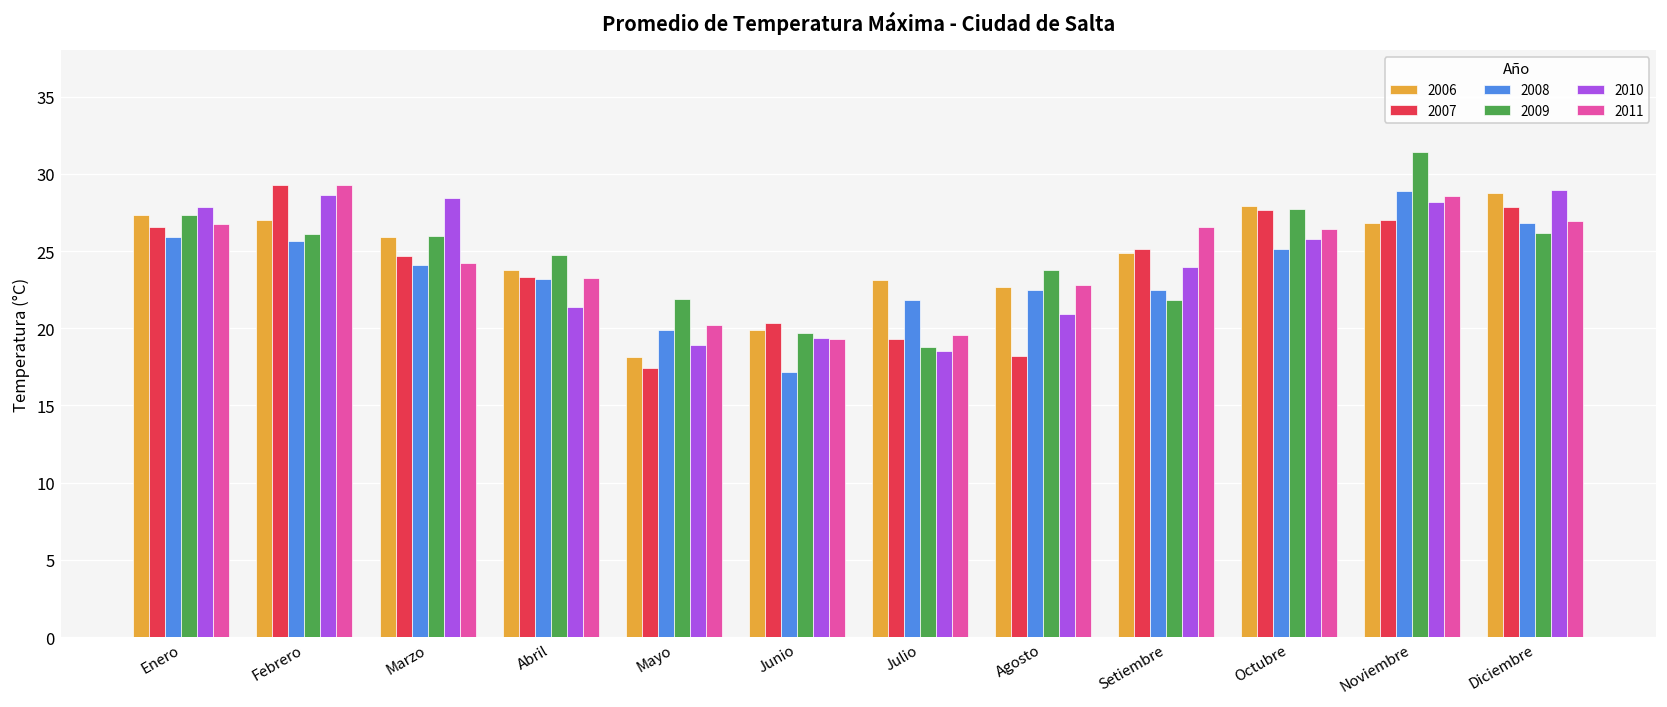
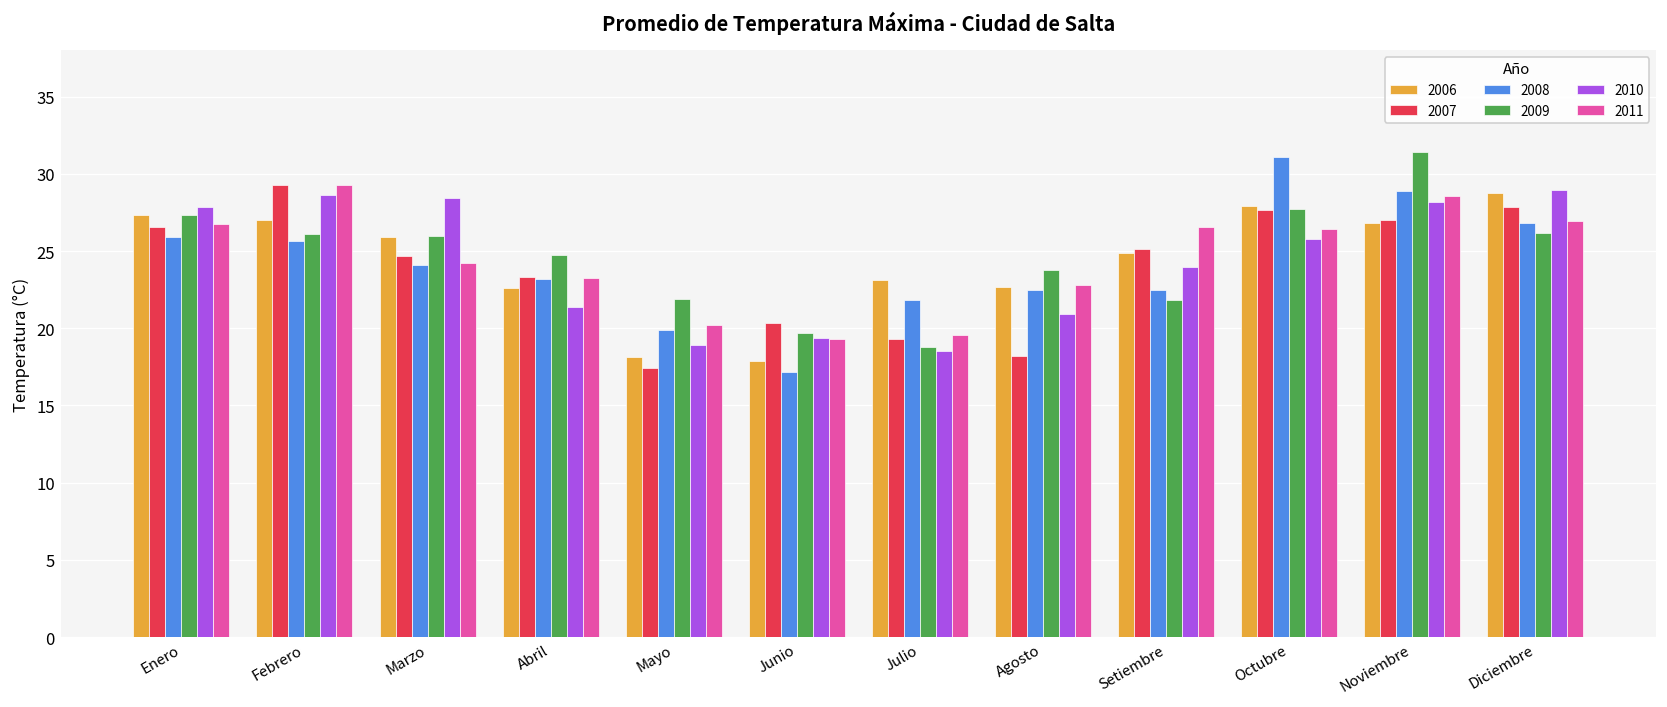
  {
    "2006": {
      "Enero": 27.3,
      "Febrero": 27.0,
      "Marzo": 25.9,
-     "Abril": 23.8,
+     "Abril": 22.6,
      "Mayo": 18.2,
-     "Junio": 19.9,
+     "Junio": 17.9,
      "Julio": 23.2,
      "Agosto": 22.7,
      "Setiembre": 24.9,
      "Octubre": 27.9,
      "Noviembre": 26.8,
      "Diciembre": 28.8
    },
    "2007": {
      "Enero": 26.5,
      "Febrero": 29.3,
      "Marzo": 24.7,
      "Abril": 23.3,
      "Mayo": 17.4,
      "Junio": 20.3,
      "Julio": 19.3,
      "Agosto": 18.2,
      "Setiembre": 25.2,
      "Octubre": 27.7,
      "Noviembre": 27.0,
      "Diciembre": 27.9
    },
    "2008": {
      "Enero": 25.9,
      "Febrero": 25.7,
      "Marzo": 24.1,
      "Abril": 23.2,
      "Mayo": 19.9,
      "Junio": 17.2,
      "Julio": 21.8,
      "Agosto": 22.5,
      "Setiembre": 22.5,
-     "Octubre": 25.1,
+     "Octubre": 31.1,
      "Noviembre": 28.9,
      "Diciembre": 26.8
    },
    "2009": {
      "Enero": 27.3,
      "Febrero": 26.1,
      "Marzo": 26.0,
      "Abril": 24.8,
      "Mayo": 21.9,
      "Junio": 19.7,
      "Julio": 18.8,
      "Agosto": 23.8,
      "Setiembre": 21.8,
      "Octubre": 27.7,
      "Noviembre": 31.4,
      "Diciembre": 26.2
    },
    "2010": {
      "Enero": 27.8,
      "Febrero": 28.6,
      "Marzo": 28.4,
      "Abril": 21.4,
      "Mayo": 18.9,
      "Junio": 19.4,
      "Julio": 18.5,
      "Agosto": 20.9,
      "Setiembre": 24.0,
      "Octubre": 25.8,
      "Noviembre": 28.2,
      "Diciembre": 29.0
    },
    "2011": {
      "Enero": 26.8,
      "Febrero": 29.3,
      "Marzo": 24.3,
      "Abril": 23.3,
      "Mayo": 20.2,
      "Junio": 19.3,
      "Julio": 19.6,
      "Agosto": 22.8,
      "Setiembre": 26.6,
      "Octubre": 26.4,
      "Noviembre": 28.5,
      "Diciembre": 26.9
    }
  }
